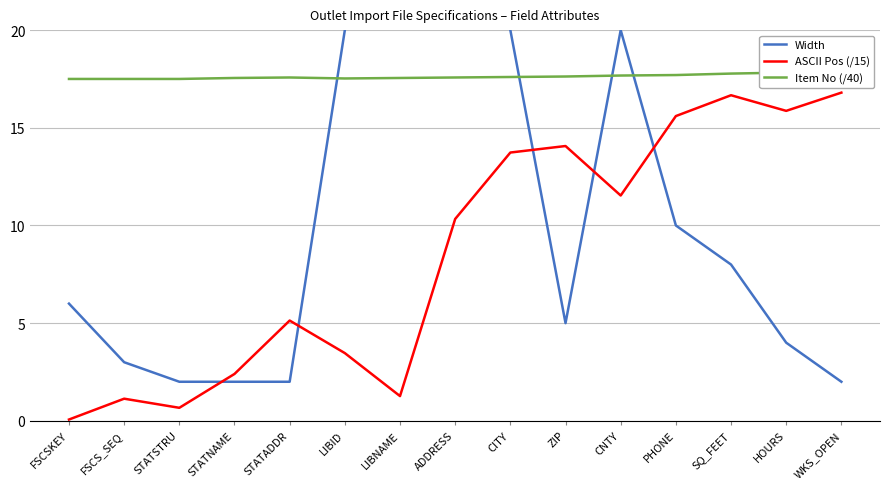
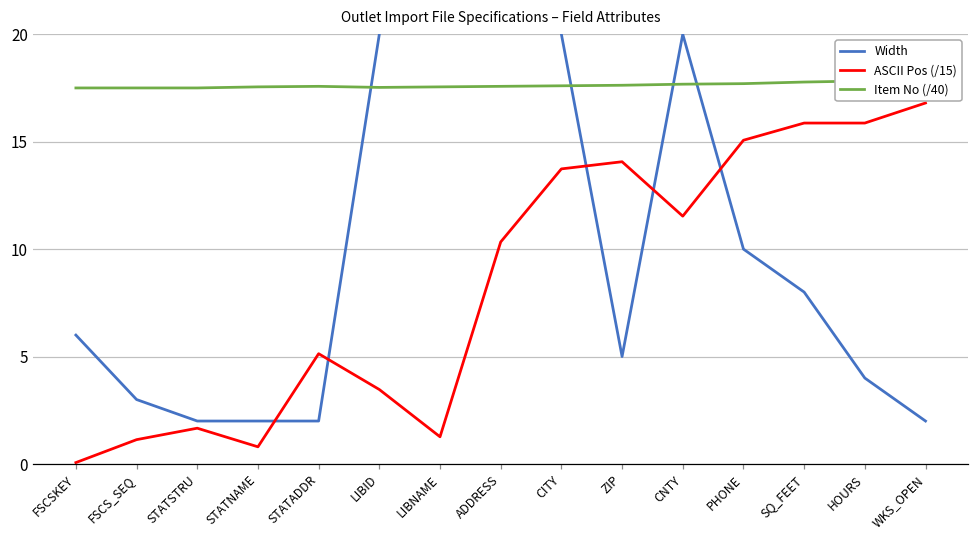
  {
    "Width": {
      "FSCSKEY": 6.0,
      "FSCS_SEQ": 3.0,
      "STATSTRU": 2.0,
      "STATNAME": 2.0,
      "STATADDR": 2.0,
      "LIBID": 20.0,
      "CITY": 20.0,
      "ZIP": 5.0,
      "CNTY": 20.0,
      "PHONE": 10.0,
      "SQ_FEET": 8.0,
      "HOURS": 4.0,
      "WKS_OPEN": 2.0
    },
    "ASCII Pos (/15)": {
      "FSCSKEY": 0.1,
      "FSCS_SEQ": 1.1,
-     "STATSTRU": 0.7,
-     "STATNAME": 2.4,
+     "STATSTRU": 1.7,
+     "STATNAME": 0.8,
      "STATADDR": 5.1,
      "LIBID": 3.5,
      "LIBNAME": 1.3,
      "ADDRESS": 10.3,
      "CITY": 13.7,
      "ZIP": 14.1,
      "CNTY": 11.5,
-     "PHONE": 15.6,
-     "SQ_FEET": 16.7,
+     "PHONE": 15.1,
+     "SQ_FEET": 15.9,
      "HOURS": 15.9,
      "WKS_OPEN": 16.8
    },
    "Item No (/40)": {
      "FSCSKEY": 17.5,
      "FSCS_SEQ": 17.5,
      "STATSTRU": 17.5,
      "STATNAME": 17.6,
      "STATADDR": 17.6,
      "LIBID": 17.5,
      "LIBNAME": 17.6,
      "ADDRESS": 17.6,
      "CITY": 17.6,
      "ZIP": 17.6,
      "CNTY": 17.7,
      "PHONE": 17.7,
      "SQ_FEET": 17.8
    }
  }
